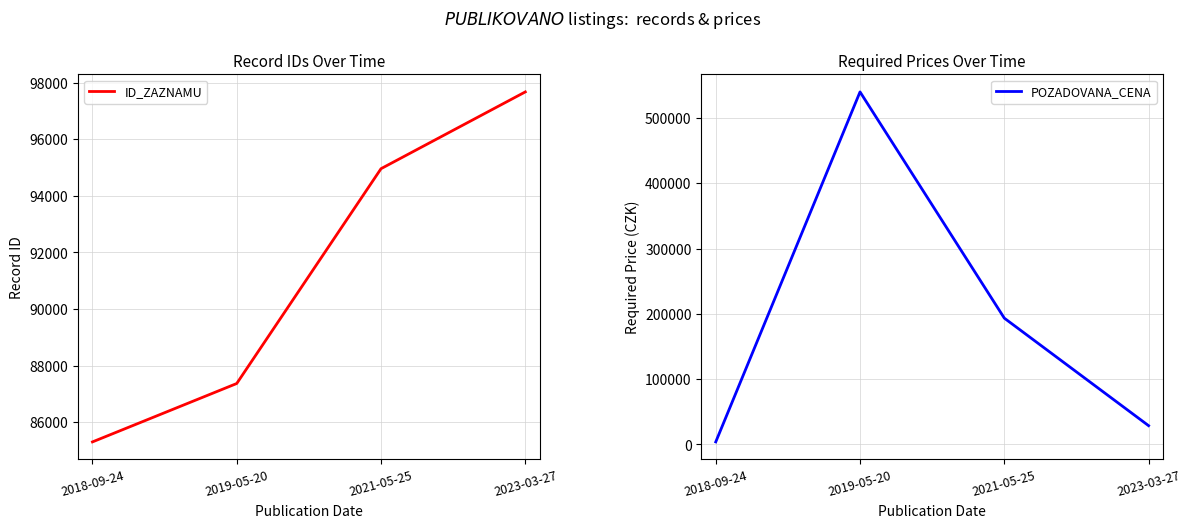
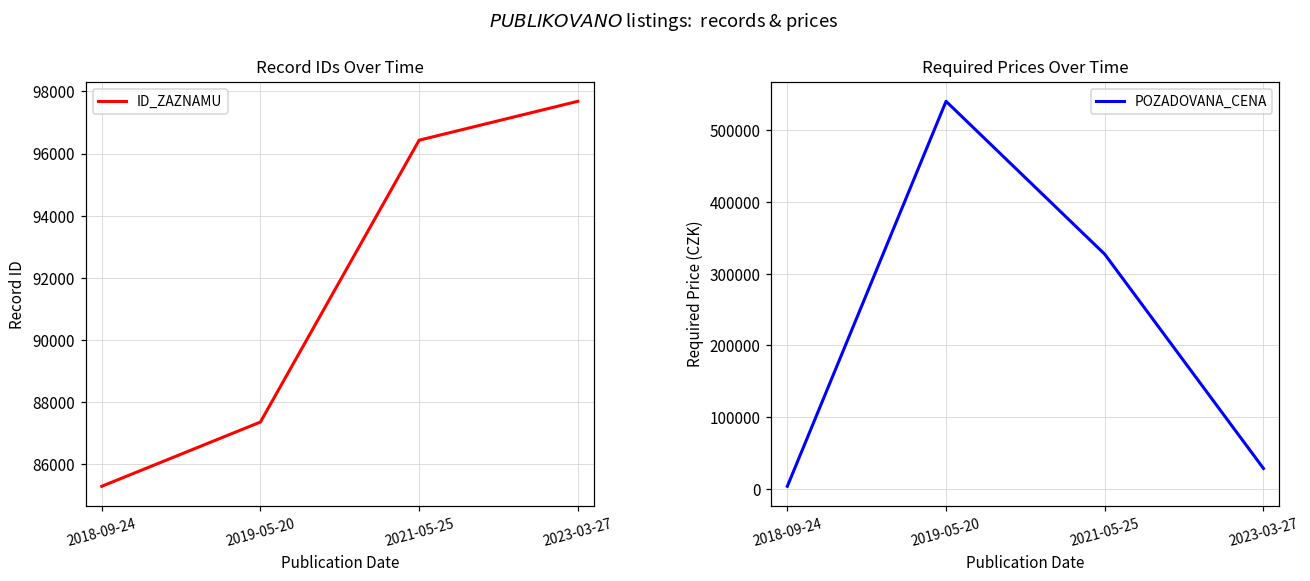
  {
    "Record IDs Over Time": {
      "2018-09-24": 85300,
      "2019-05-20": 87400,
-     "2021-05-25": 95000,
+     "2021-05-25": 96400,
      "2023-03-27": 97700
    },
    "Required Prices Over Time": {
      "2018-09-24": 0,
      "2019-05-20": 540000,
-     "2021-05-25": 190000,
+     "2021-05-25": 330000,
      "2023-03-27": 30000
    }
  }
